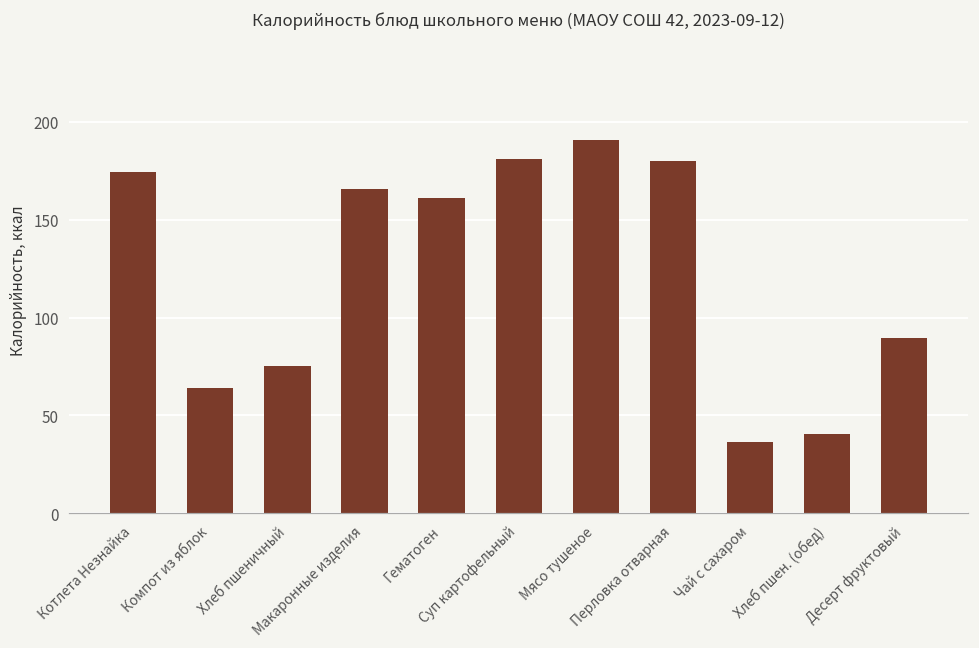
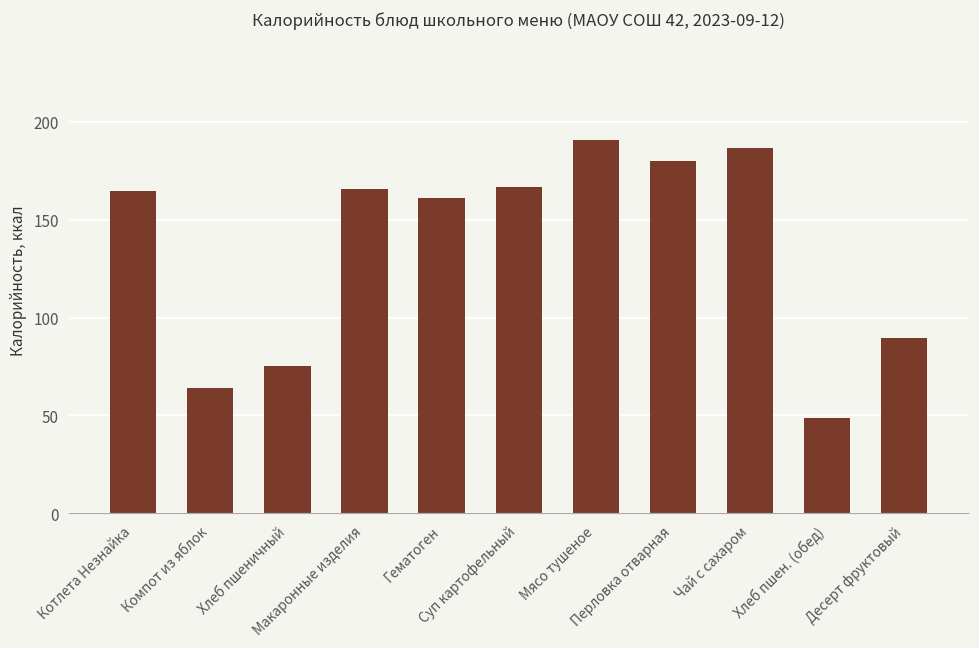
  {
-   "Котлета Незнайка": 174,
+   "Котлета Незнайка": 165,
    "Компот из яблок": 64,
    "Хлеб пшеничный": 75,
    "Макаронные изделия": 165,
    "Гематоген": 161,
-   "Суп картофельный": 181,
+   "Суп картофельный": 167,
    "Мясо тушеное": 191,
    "Перловка отварная": 180,
-   "Чай с сахаром": 36,
-   "Хлеб пшен. (обед)": 41,
+   "Чай с сахаром": 187,
+   "Хлеб пшен. (обед)": 49,
    "Десерт фруктовый": 90
  }
